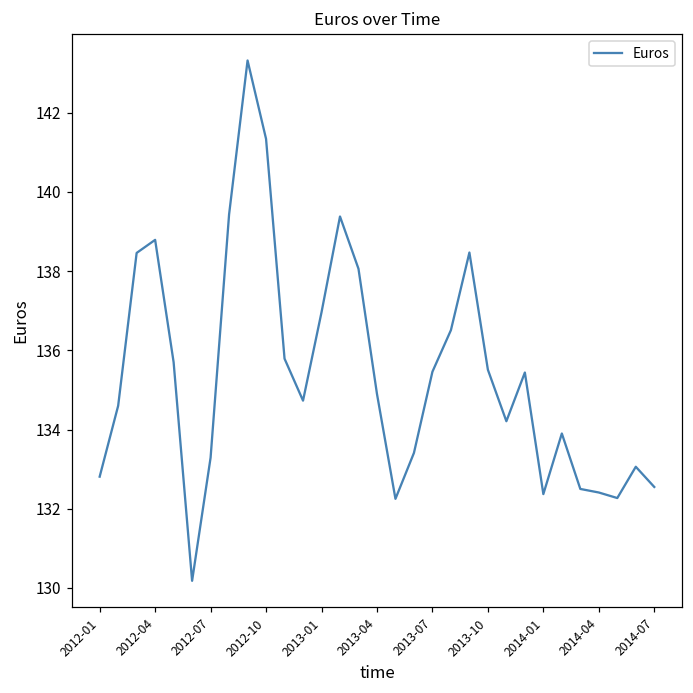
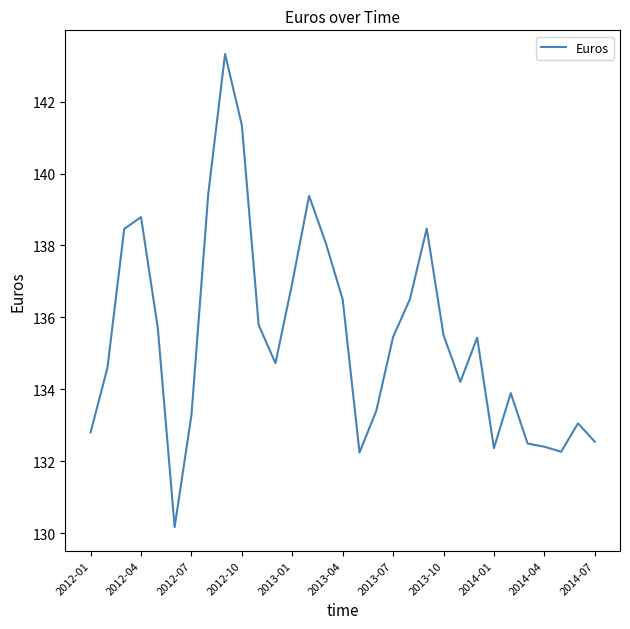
  {
    "2012-01": 132.8,
    "2012-04": 138.8,
    "2012-07": 133.3,
    "2012-10": 141.3,
    "2013-01": 137.0,
-   "2013-04": 134.9,
+   "2013-04": 136.5,
    "2013-07": 135.5,
    "2013-10": 135.5,
    "2014-01": 132.4,
    "2014-04": 132.4,
    "2014-07": 132.6
  }
